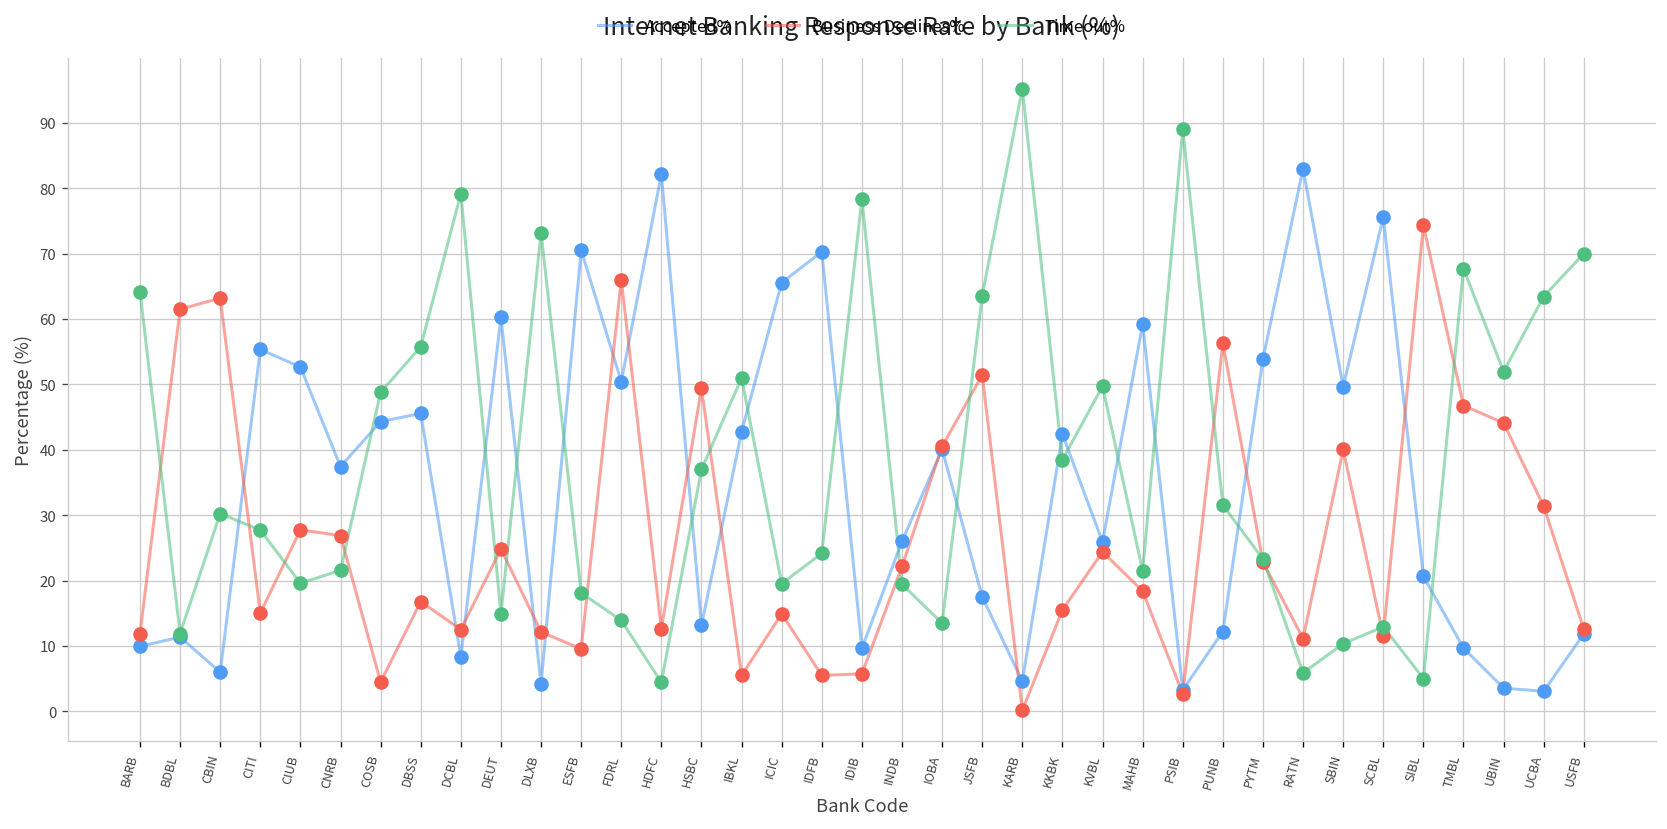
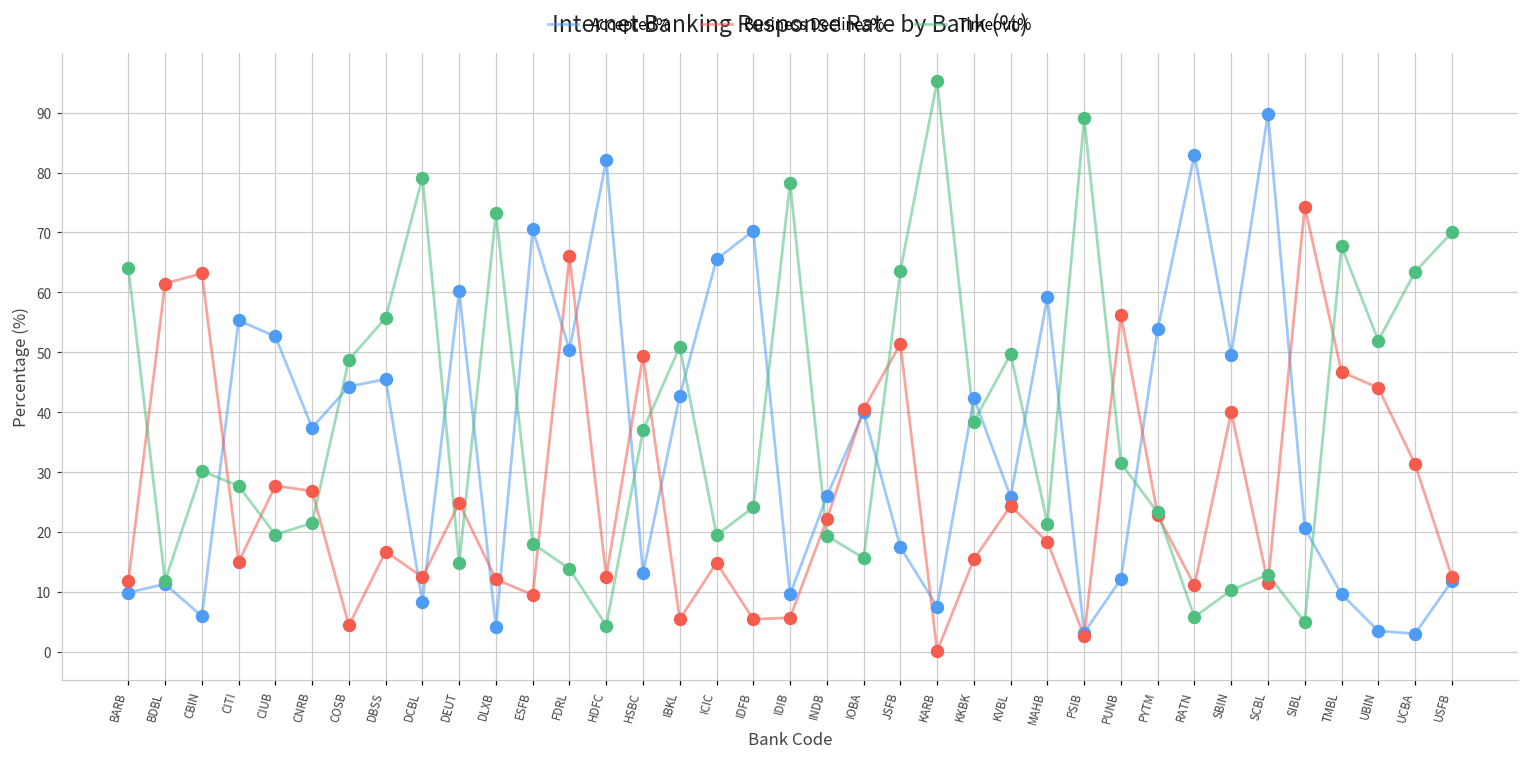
  {
    "Accepted%": {
      "BARB": 10,
      "BDBL": 11,
      "CBIN": 6,
      "CITI": 55,
      "CIUB": 53,
      "CNRB": 37,
      "COSB": 44,
      "DBSS": 46,
      "DCBL": 8,
      "DEUT": 60,
      "DLXB": 4,
      "ESFB": 71,
      "FDRL": 50,
      "HDFC": 82,
      "HSBC": 13,
      "IBKL": 43,
      "ICIC": 66,
      "IDFB": 70,
      "IDIB": 10,
      "INDB": 26,
      "JSFB": 18,
-     "KARB": 5,
+     "KARB": 8,
      "KKBK": 42,
      "KVBL": 26,
      "MAHB": 59,
      "PSIB": 3,
      "PUNB": 12,
      "PYTM": 54,
      "RATN": 83,
      "SBIN": 50,
-     "SCBL": 76,
+     "SCBL": 90,
      "SIBL": 21,
      "TMBL": 10,
      "UBIN": 4,
      "UCBA": 3,
      "USFB": 12
    },
    "Business Declines%": {
      "BARB": 12,
      "BDBL": 61,
      "CBIN": 63,
      "CITI": 15,
      "CIUB": 28,
      "CNRB": 27,
      "COSB": 4,
      "DBSS": 17,
      "DCBL": 13,
      "DEUT": 25,
      "DLXB": 12,
      "ESFB": 10,
      "FDRL": 66,
      "HDFC": 13,
      "HSBC": 49,
      "IBKL": 6,
      "ICIC": 15,
      "IDFB": 5,
      "IDIB": 6,
      "INDB": 22,
      "JSFB": 51,
      "KARB": 0,
      "KKBK": 16,
      "KVBL": 24,
      "MAHB": 18,
      "PSIB": 3,
      "PUNB": 56,
      "PYTM": 23,
      "RATN": 11,
      "SBIN": 40,
      "SCBL": 12,
      "SIBL": 74,
      "TMBL": 47,
      "UBIN": 44,
      "UCBA": 31,
      "USFB": 13
    },
    "Timeout%": {
      "BARB": 64,
      "BDBL": 12,
      "CBIN": 30,
      "CITI": 28,
      "CIUB": 20,
      "CNRB": 22,
      "COSB": 49,
      "DBSS": 56,
      "DCBL": 79,
      "DEUT": 15,
      "DLXB": 73,
      "ESFB": 18,
      "FDRL": 14,
      "HDFC": 4,
      "HSBC": 37,
      "IBKL": 51,
      "ICIC": 20,
      "IDFB": 24,
      "IDIB": 78,
      "INDB": 19,
-     "IOBA": 14,
+     "IOBA": 16,
      "JSFB": 64,
      "KARB": 95,
      "KKBK": 38,
      "KVBL": 50,
      "MAHB": 21,
      "PSIB": 89,
      "PUNB": 32,
      "PYTM": 23,
      "RATN": 6,
      "SBIN": 10,
      "SCBL": 13,
      "SIBL": 5,
      "TMBL": 68,
      "UBIN": 52,
      "UCBA": 63,
      "USFB": 70
    }
  }
